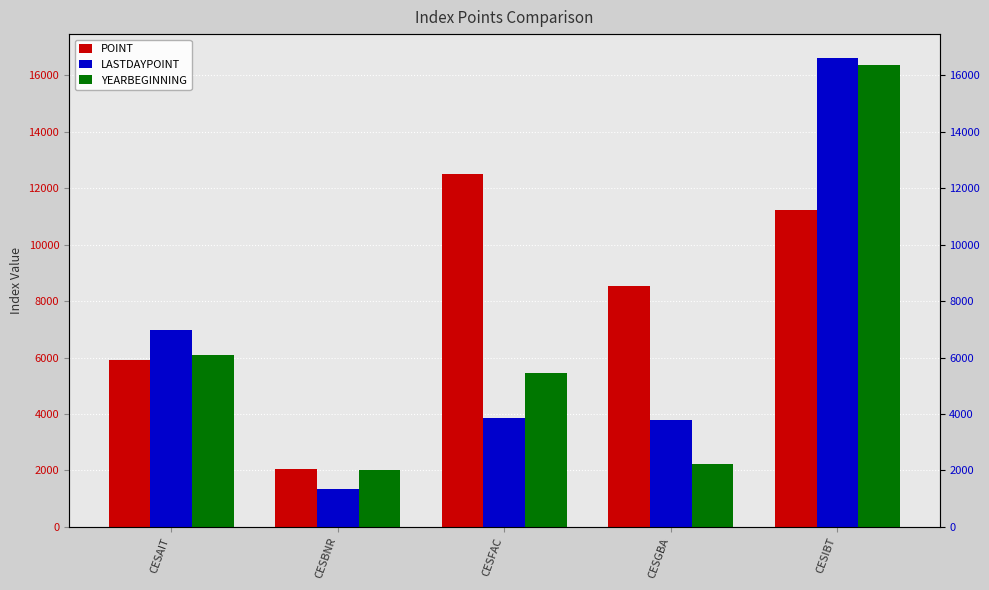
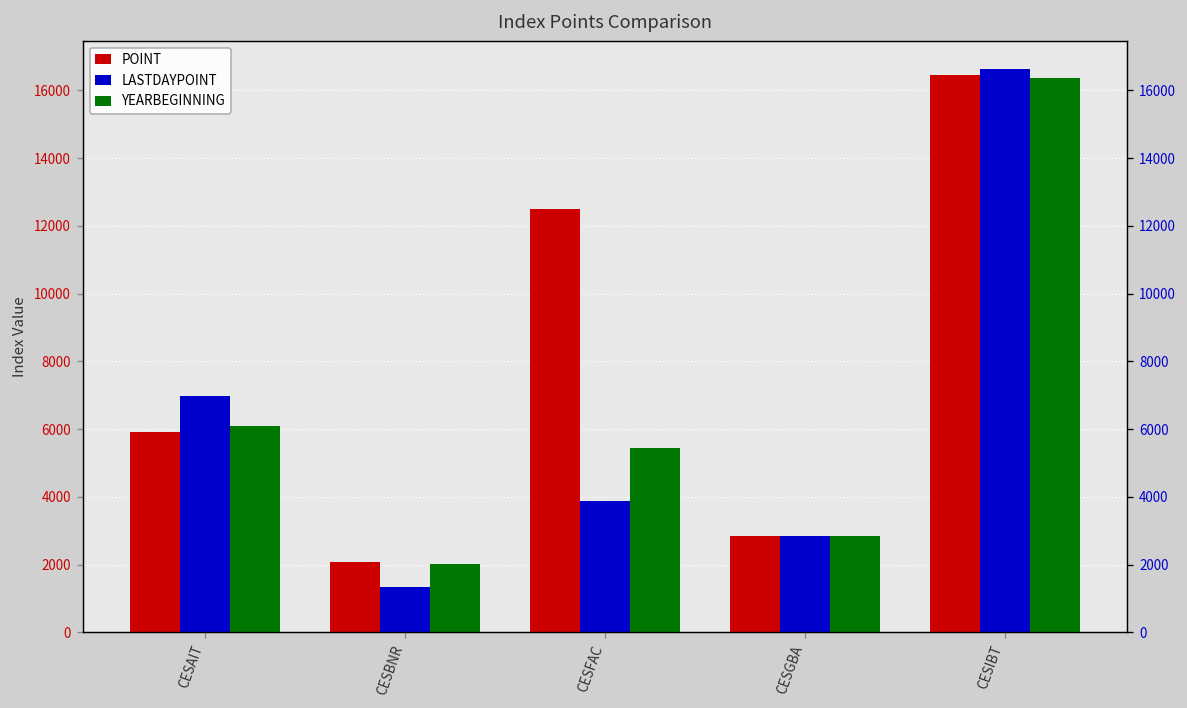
  {
    "POINT": {
      "CESAIT": 5900,
      "CESBNR": 2100,
      "CESFAC": 12500,
-     "CESGBA": 8500,
-     "CESIBT": 11200
+     "CESGBA": 2800,
+     "CESIBT": 16500
    },
    "LASTDAYPOINT": {
      "CESAIT": 7000,
      "CESBNR": 1400,
      "CESFAC": 3900,
-     "CESGBA": 3800,
+     "CESGBA": 2900,
      "CESIBT": 16600
    },
    "YEARBEGINNING": {
      "CESAIT": 6100,
      "CESBNR": 2000,
      "CESFAC": 5400,
-     "CESGBA": 2200,
+     "CESGBA": 2900,
      "CESIBT": 16400
    }
  }
